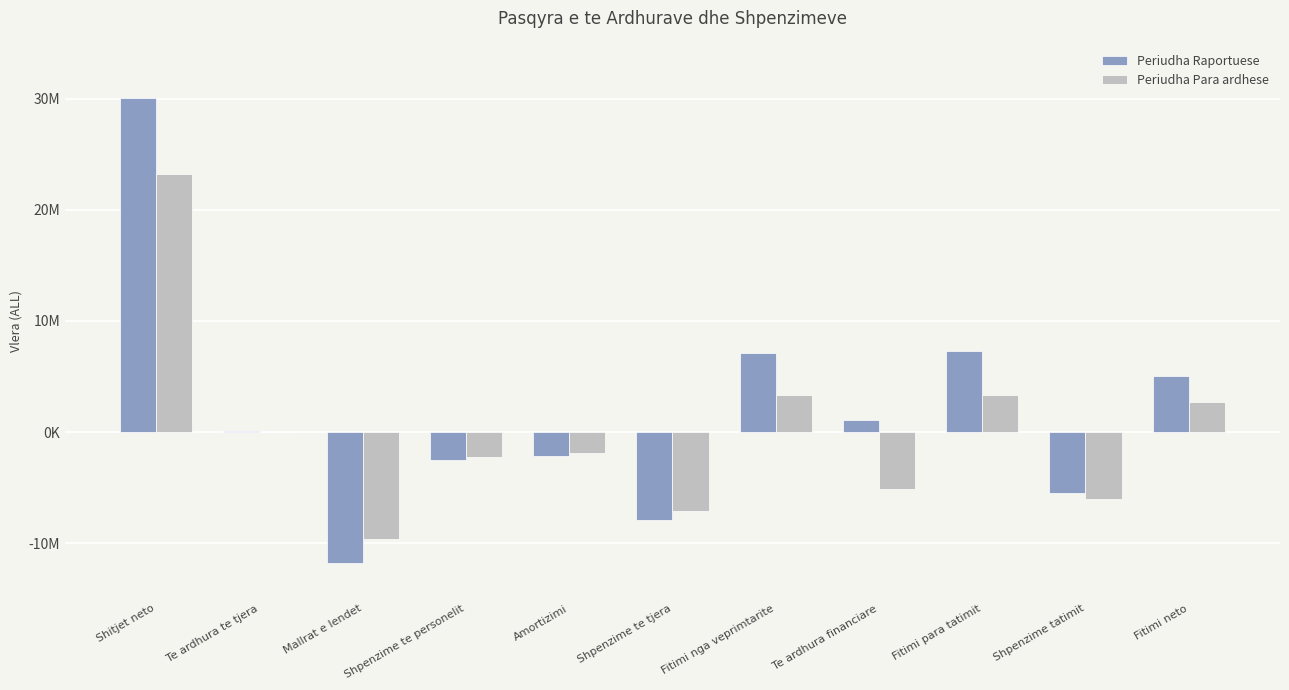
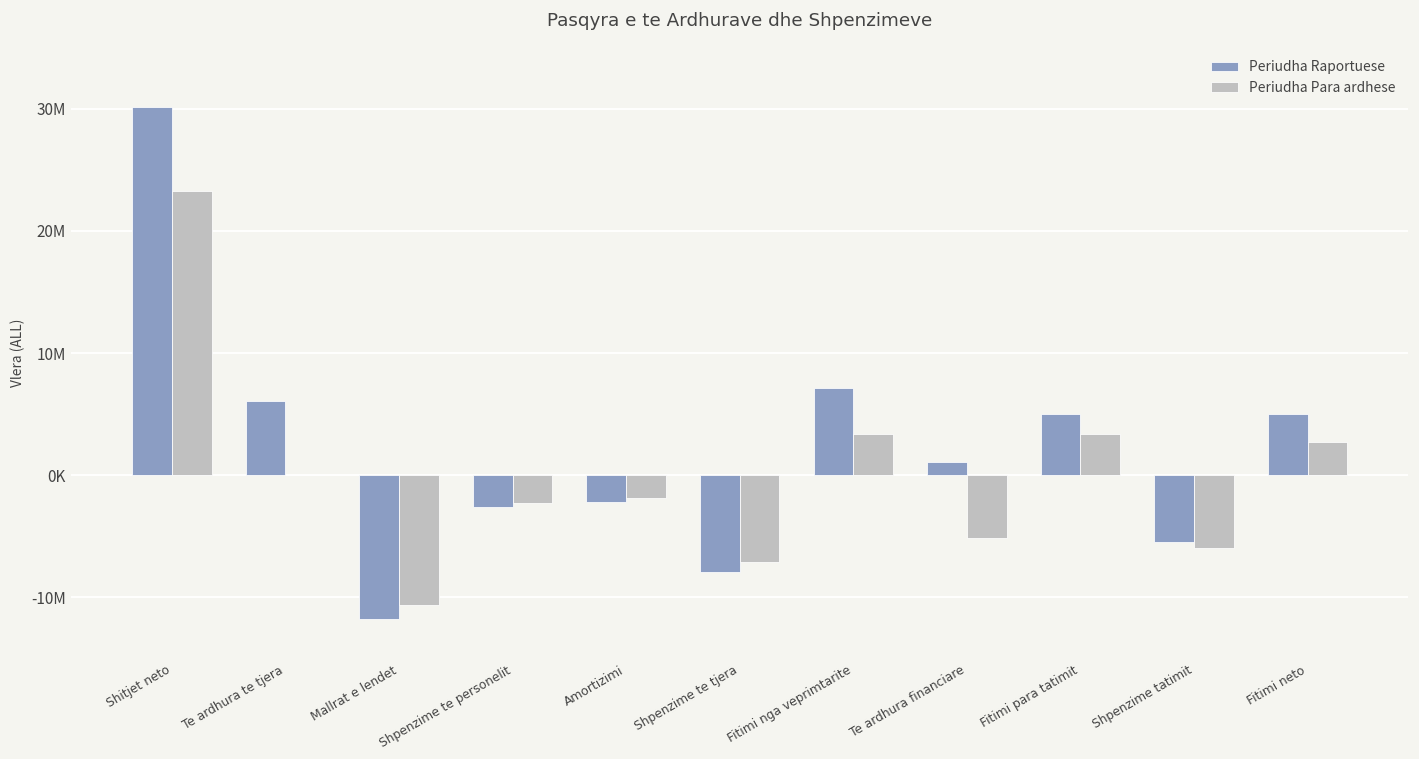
  {
    "Periudha Raportuese": {
      "Shitjet neto": 30100000,
-     "Te ardhura te tjera": 100000,
+     "Te ardhura te tjera": 6100000,
      "Mallrat e lendet": -11800000,
      "Shpenzime te personelit": -2600000,
      "Amortizimi": -2200000,
      "Shpenzime te tjera": -8000000,
      "Fitimi nga veprimtarite": 7200000,
      "Te ardhura financiare": 1100000,
-     "Fitimi para tatimit": 7300000,
+     "Fitimi para tatimit": 5000000,
      "Shpenzime tatimit": -5500000,
      "Fitimi neto": 5000000
    },
    "Periudha Para ardhese": {
      "Shitjet neto": 23300000,
      "Te ardhura te tjera": 0,
-     "Mallrat e lendet": -9700000,
+     "Mallrat e lendet": -10700000,
      "Shpenzime te personelit": -2300000,
      "Amortizimi": -1900000,
      "Shpenzime te tjera": -7100000,
      "Fitimi nga veprimtarite": 3400000,
      "Te ardhura financiare": -5100000,
      "Fitimi para tatimit": 3400000,
      "Shpenzime tatimit": -6000000,
      "Fitimi neto": 2700000
    }
  }
